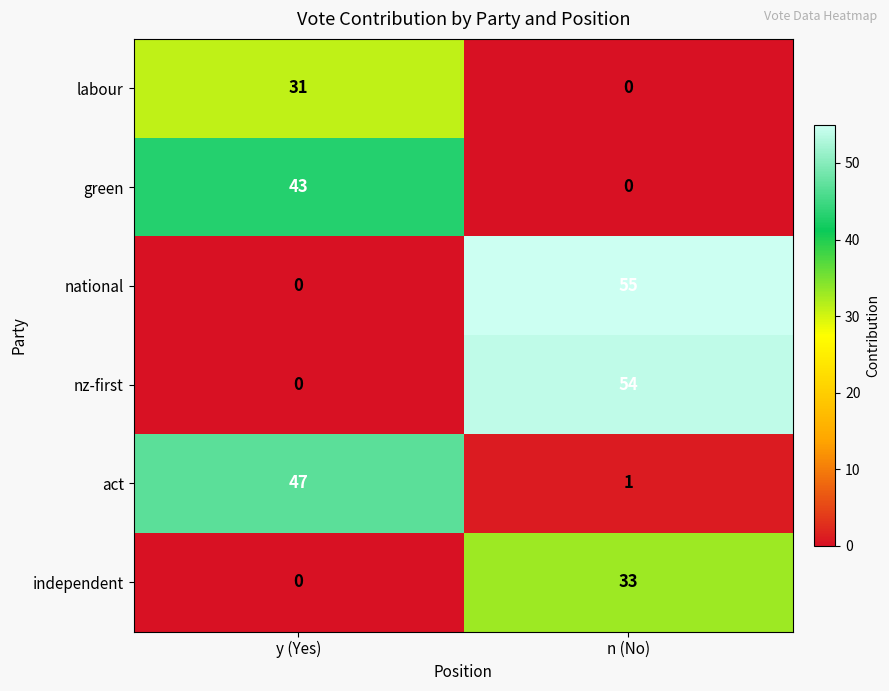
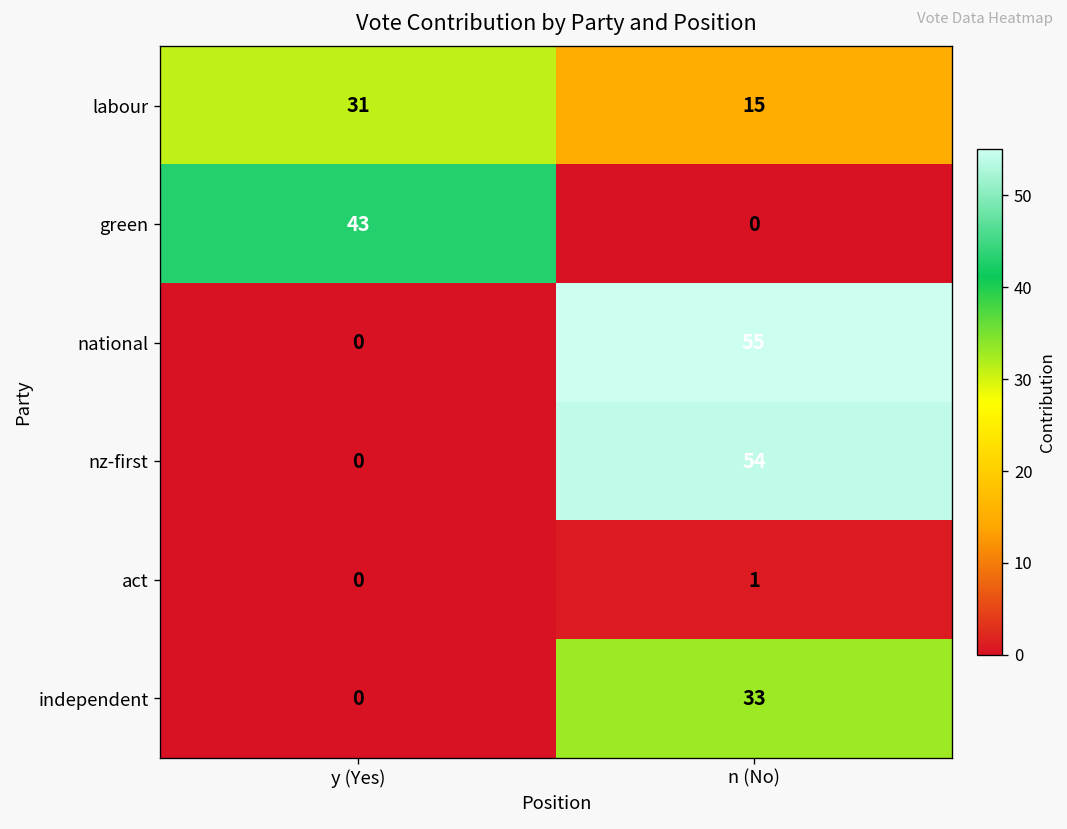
  {
    "labour": {
      "y (Yes)": 31,
-     "n (No)": 0
+     "n (No)": 15
    },
    "green": {
      "y (Yes)": 43,
      "n (No)": 0
    },
    "national": {
      "y (Yes)": 0,
      "n (No)": 55
    },
    "nz-first": {
      "y (Yes)": 0,
      "n (No)": 54
    },
    "act": {
-     "y (Yes)": 47,
+     "y (Yes)": 0,
      "n (No)": 1
    },
    "independent": {
      "y (Yes)": 0,
      "n (No)": 33
    }
  }
